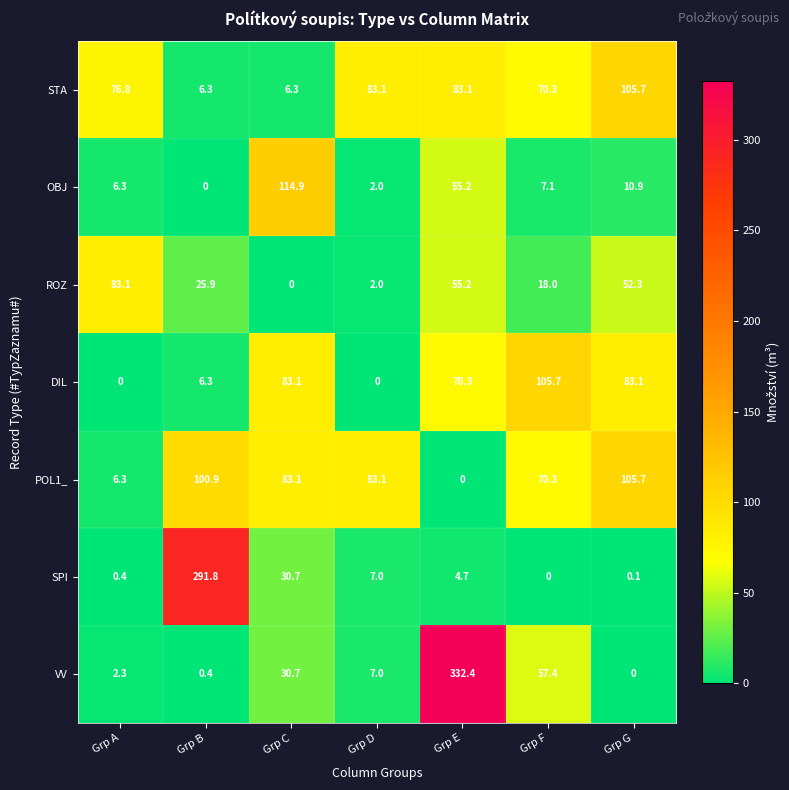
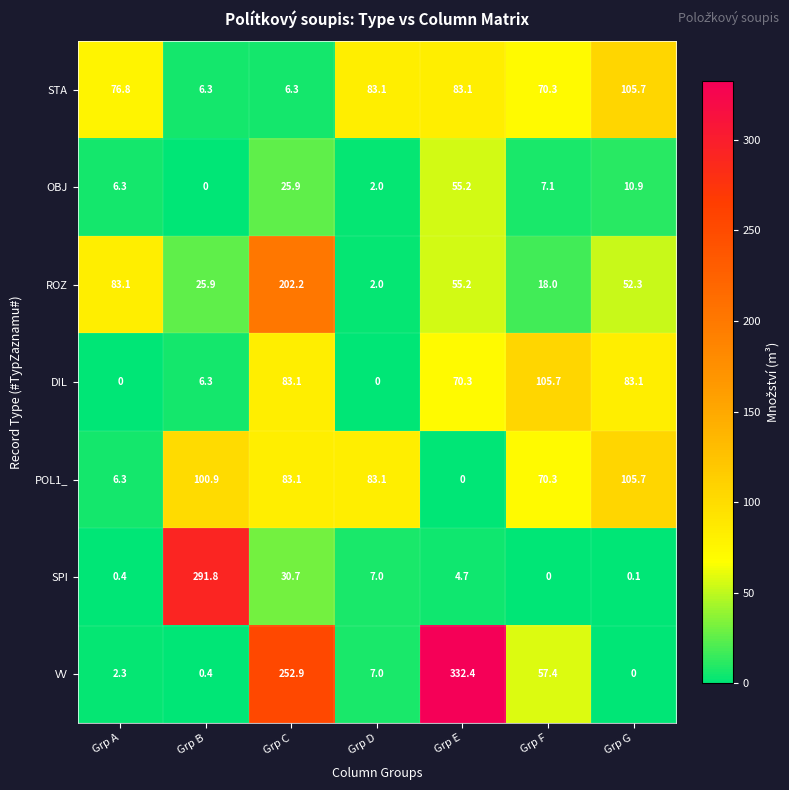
  {
    "STA": {
      "Grp A": 76.8,
      "Grp B": 6.3,
      "Grp C": 6.3,
      "Grp D": 83.1,
      "Grp E": 83.1,
      "Grp F": 70.3,
      "Grp G": 105.7
    },
    "OBJ": {
      "Grp A": 6.3,
      "Grp B": 0,
-     "Grp C": 114.9,
+     "Grp C": 25.9,
      "Grp D": 2.0,
      "Grp E": 55.2,
      "Grp F": 7.1,
      "Grp G": 10.9
    },
    "ROZ": {
      "Grp A": 83.1,
      "Grp B": 25.9,
-     "Grp C": 0,
+     "Grp C": 202.2,
      "Grp D": 2.0,
      "Grp E": 55.2,
      "Grp F": 18.0,
      "Grp G": 52.3
    },
    "DIL": {
      "Grp A": 0,
      "Grp B": 6.3,
      "Grp C": 83.1,
      "Grp D": 0,
      "Grp E": 70.3,
      "Grp F": 105.7,
      "Grp G": 83.1
    },
    "POL1_": {
      "Grp A": 6.3,
      "Grp B": 100.9,
      "Grp C": 83.1,
      "Grp D": 83.1,
      "Grp E": 0,
      "Grp F": 70.3,
      "Grp G": 105.7
    },
    "SPI": {
      "Grp A": 0.4,
      "Grp B": 291.8,
      "Grp C": 30.7,
      "Grp D": 7.0,
      "Grp E": 4.7,
      "Grp F": 0,
      "Grp G": 0.1
    },
    "VV": {
      "Grp A": 2.3,
      "Grp B": 0.4,
-     "Grp C": 30.7,
+     "Grp C": 252.9,
      "Grp D": 7.0,
      "Grp E": 332.4,
      "Grp F": 57.4,
      "Grp G": 0
    }
  }
